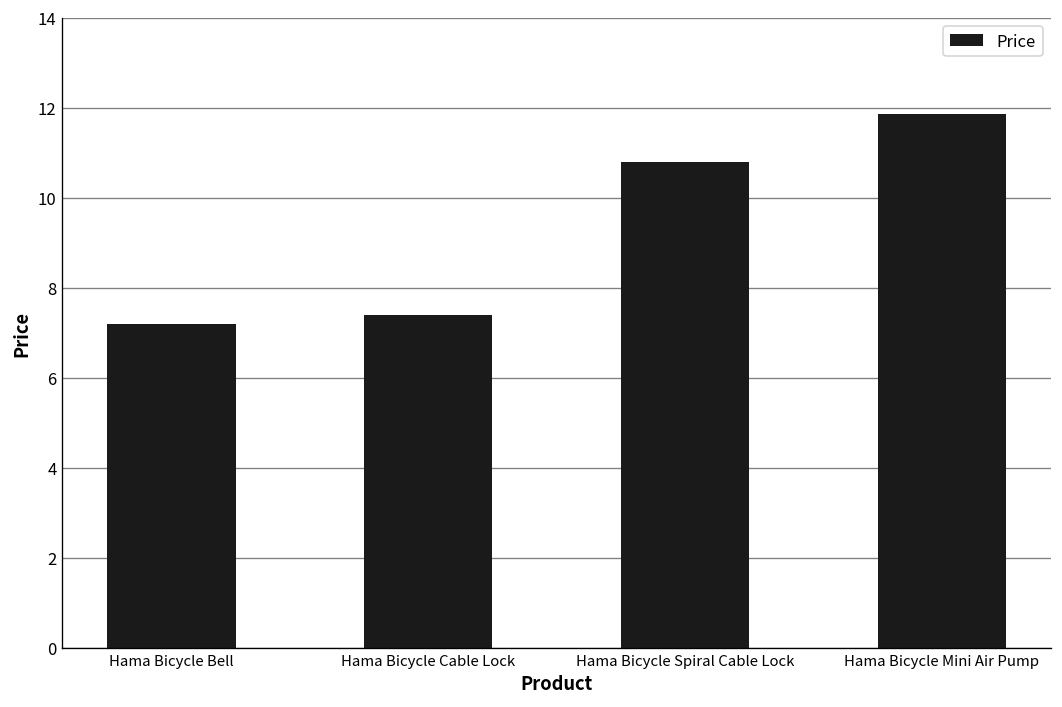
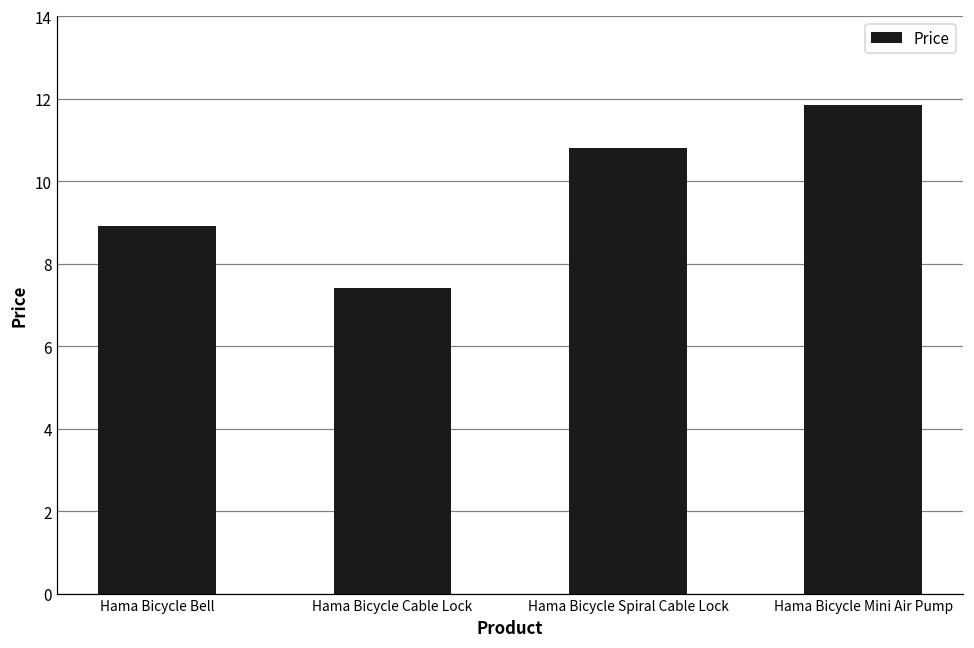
  {
-   "Hama Bicycle Bell": 7.2,
+   "Hama Bicycle Bell": 8.9,
    "Hama Bicycle Cable Lock": 7.4,
    "Hama Bicycle Spiral Cable Lock": 10.8,
    "Hama Bicycle Mini Air Pump": 11.9
  }
